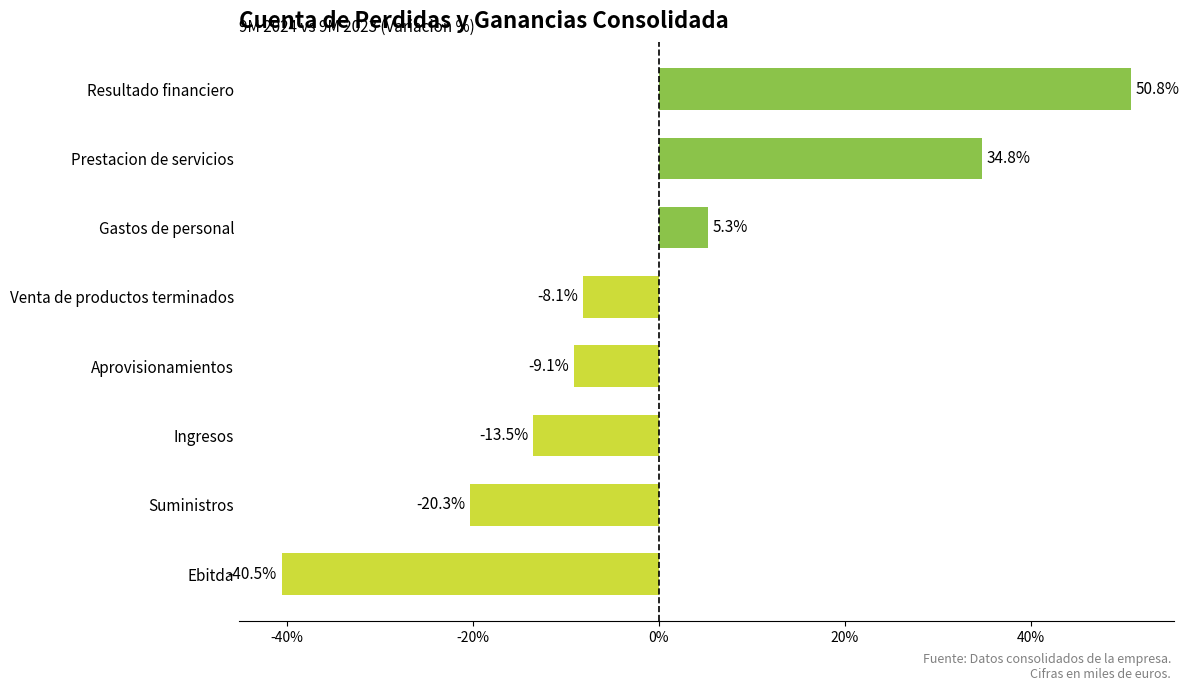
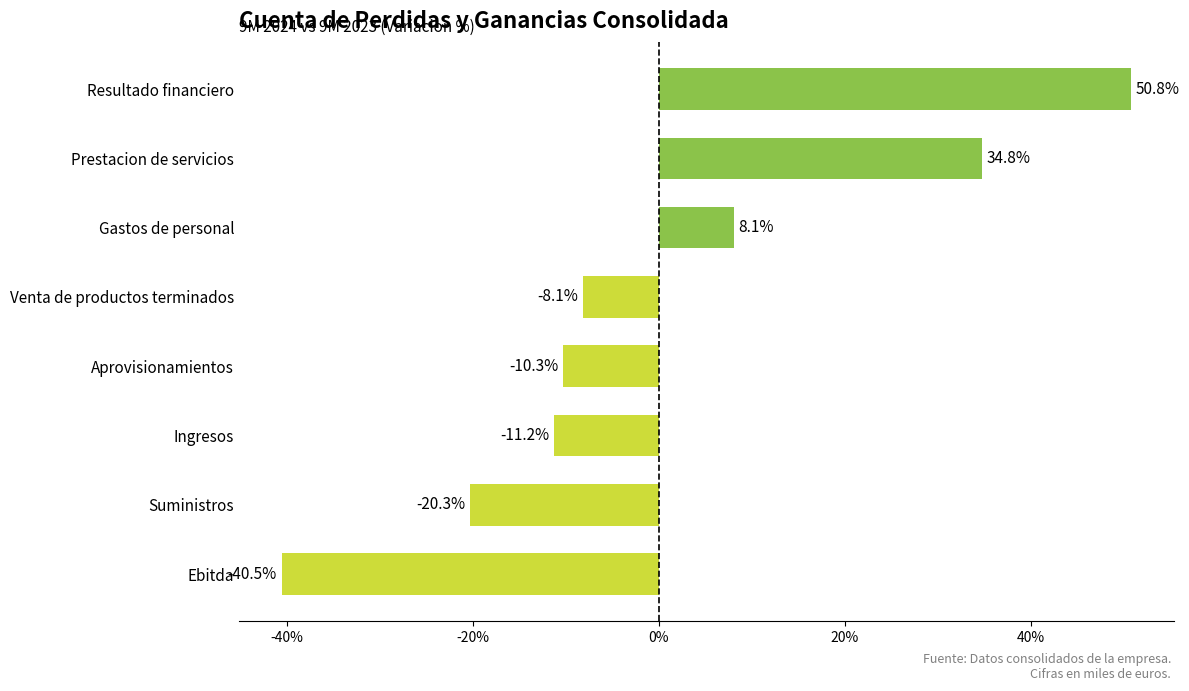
  {
    "Resultado financiero": "50.8%",
    "Prestacion de servicios": "34.8%",
-   "Gastos de personal": "5.3%",
+   "Gastos de personal": "8.1%",
    "Venta de productos terminados": "-8.1%",
-   "Aprovisionamientos": "-9.1%",
-   "Ingresos": "-13.5%",
+   "Aprovisionamientos": "-10.3%",
+   "Ingresos": "-11.2%",
    "Suministros": "-20.3%",
    "Ebitda": "-40.5%"
  }
